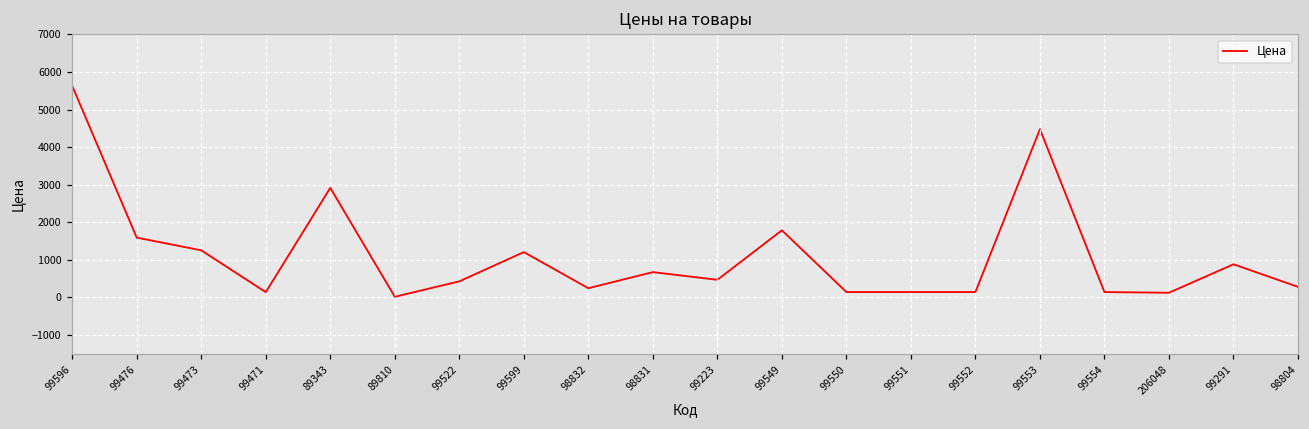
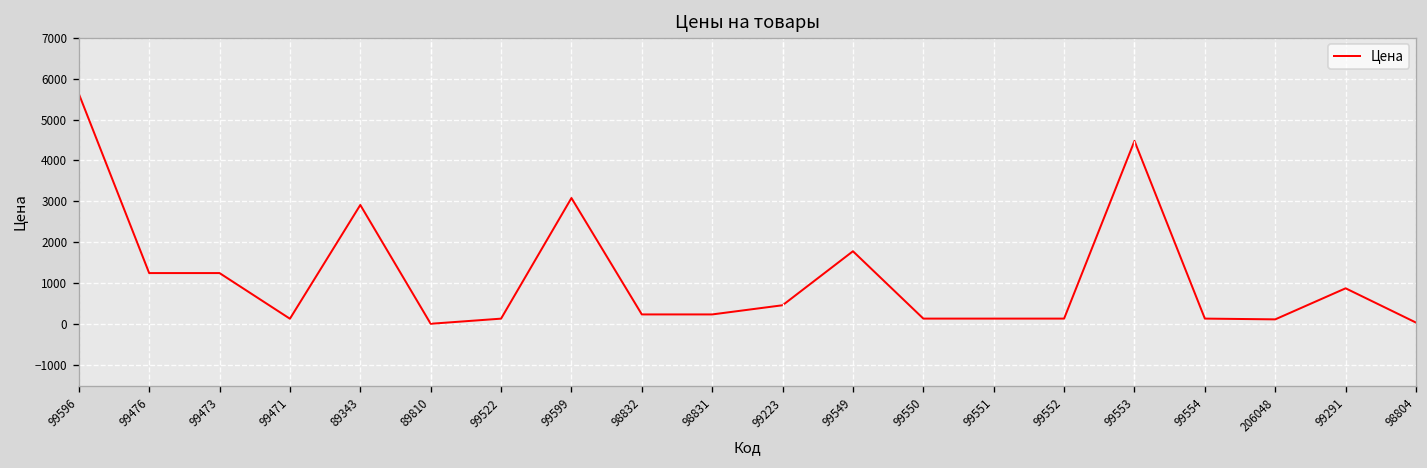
  {
    "99596": 5600,
-   "99476": 1600,
+   "99476": 1300,
    "99473": 1300,
    "99471": 100,
    "89343": 2900,
    "89810": 0,
-   "99522": 400,
-   "99599": 1200,
+   "99522": 100,
+   "99599": 3100,
    "98832": 200,
-   "98831": 700,
+   "98831": 200,
    "99223": 500,
    "99549": 1800,
    "99550": 100,
    "99551": 100,
    "99552": 100,
    "99553": 4500,
    "99554": 100,
    "206048": 100,
    "99291": 900,
-   "98804": 300
+   "98804": 0
  }
